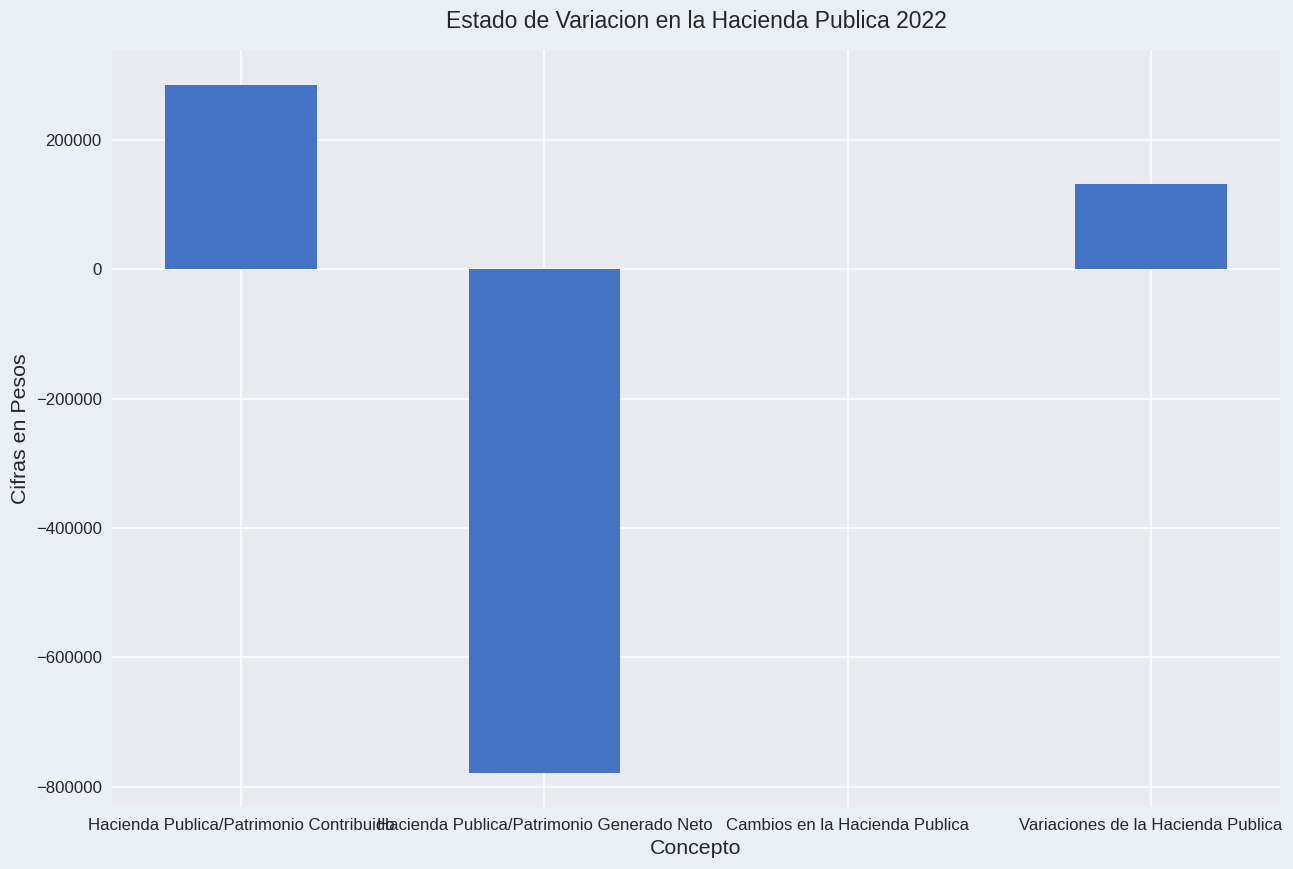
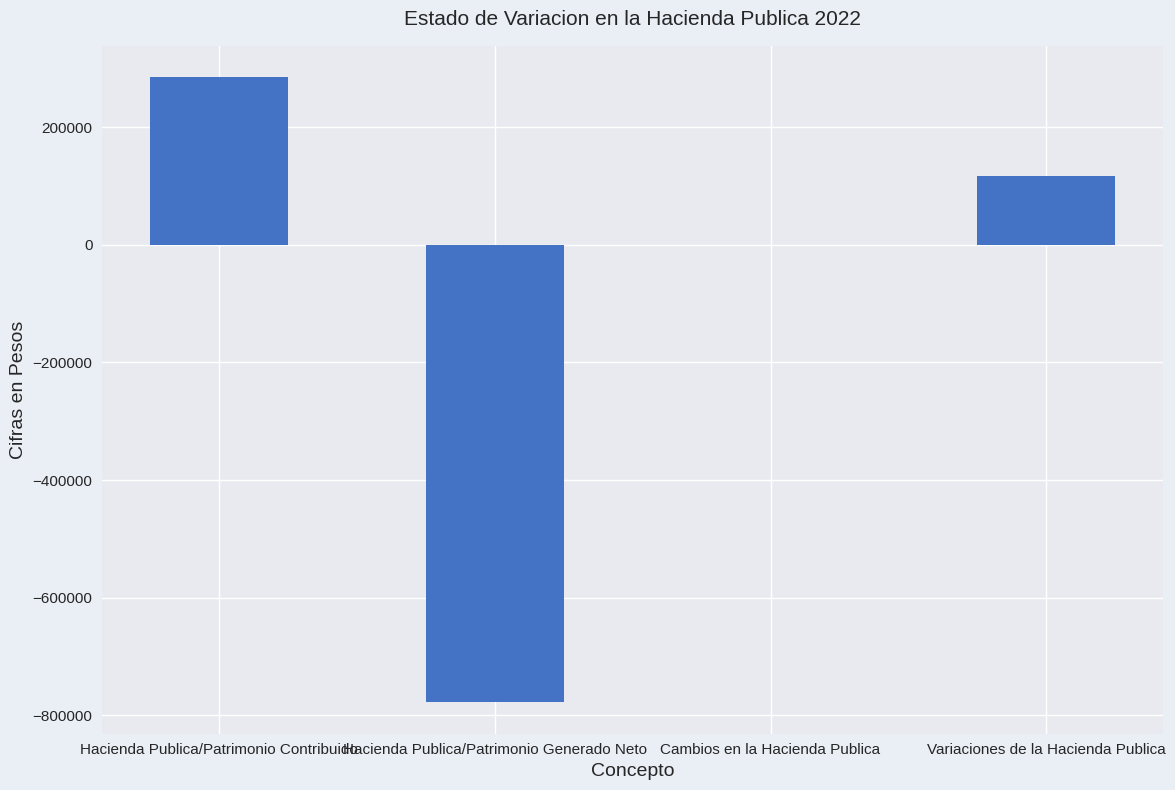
  {
    "Hacienda Publica/Patrimonio Contribuido": 290000,
    "Hacienda Publica/Patrimonio Generado Neto": -780000,
    "Cambios en la Hacienda Publica": 0,
-   "Variaciones de la Hacienda Publica": 130000
+   "Variaciones de la Hacienda Publica": 120000
  }
